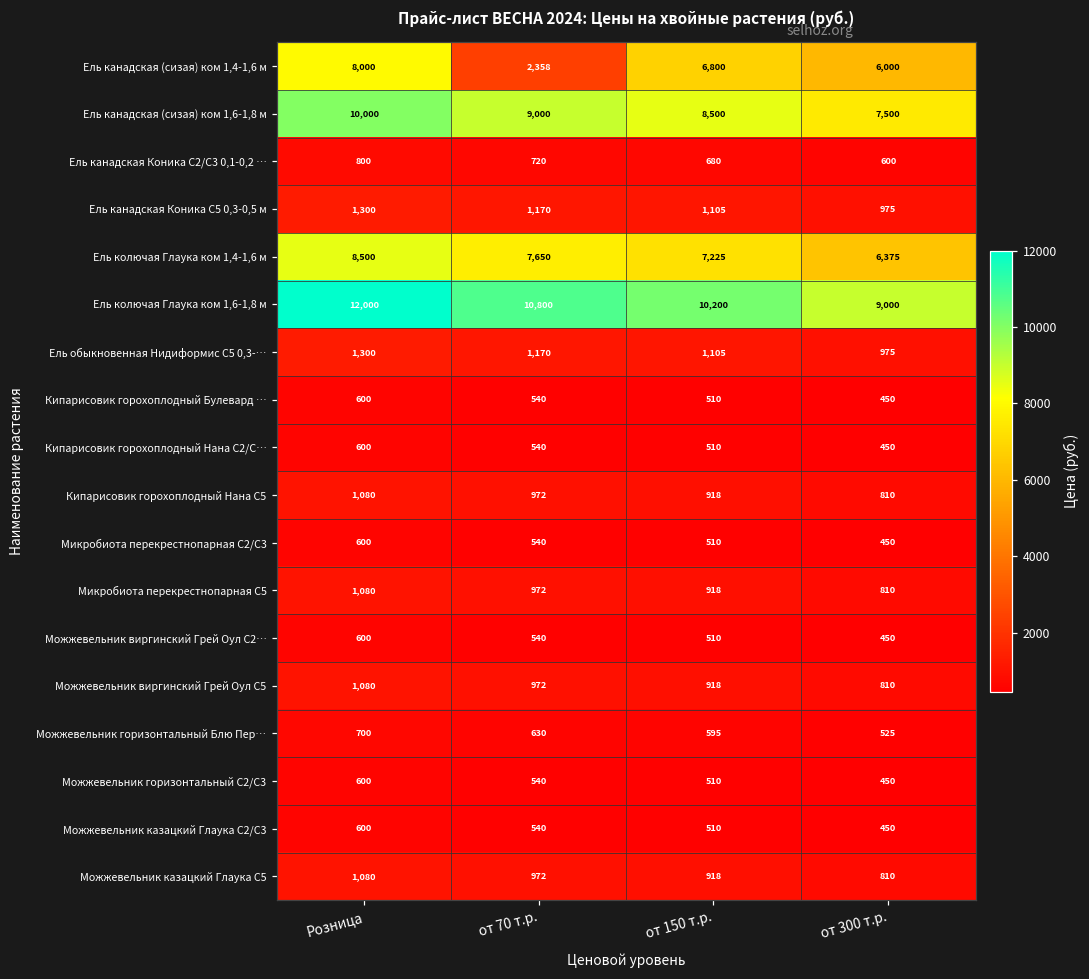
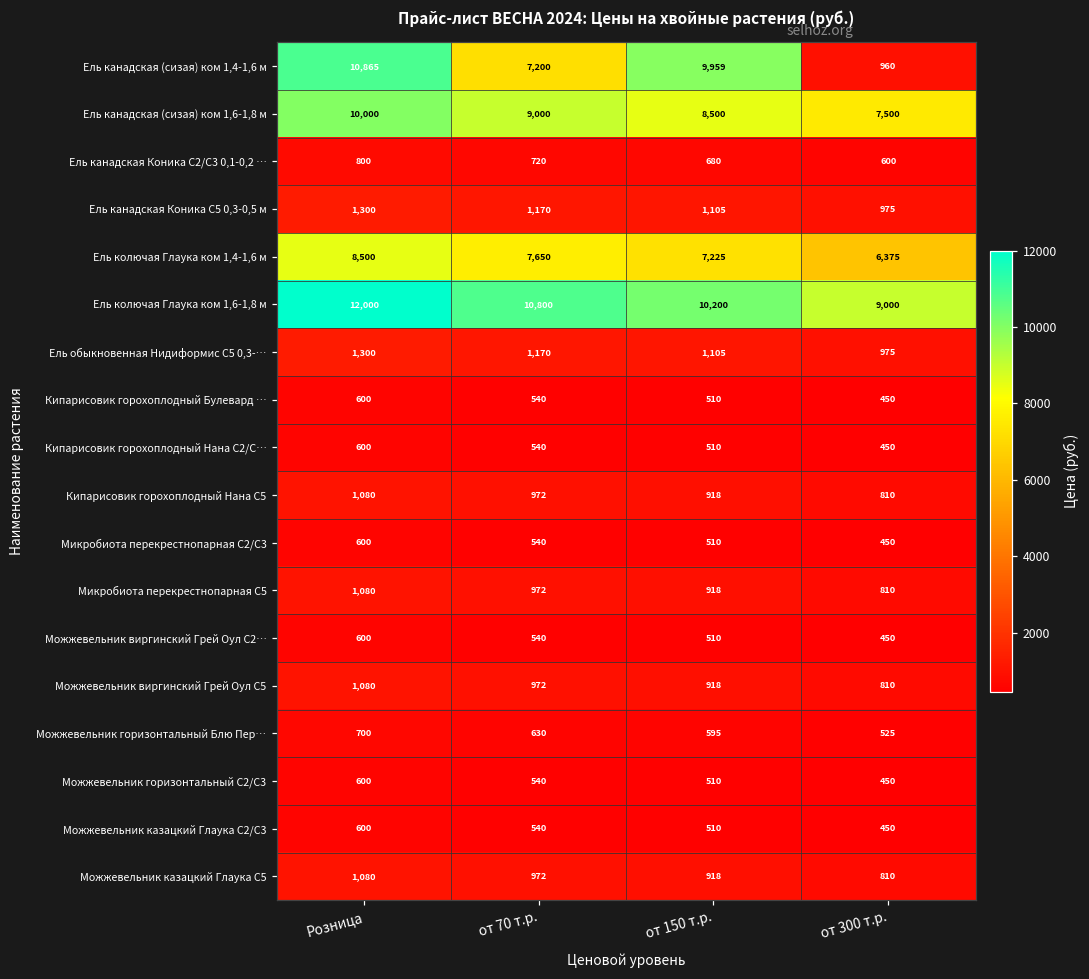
  {
    "Ель канадская (сизая) ком 1,4-1,6 м": {
-     "Розница": "8,000",
-     "от 70 т.р.": "2,358",
-     "от 150 т.р.": "6,800",
-     "от 300 т.р.": "6,000"
+     "Розница": "10,865",
+     "от 70 т.р.": "7,200",
+     "от 150 т.р.": "9,959",
+     "от 300 т.р.": "960"
    },
    "Ель канадская (сизая) ком 1,6-1,8 м": {
      "Розница": "10,000",
      "от 70 т.р.": "9,000",
      "от 150 т.р.": "8,500",
      "от 300 т.р.": "7,500"
    },
    "Ель канадская Коника С2/С3 0,1-0,2 …": {
      "Розница": "800",
      "от 70 т.р.": "720",
      "от 150 т.р.": "680",
      "от 300 т.р.": "600"
    },
    "Ель канадская Коника С5 0,3-0,5 м": {
      "Розница": "1,300",
      "от 70 т.р.": "1,170",
      "от 150 т.р.": "1,105",
      "от 300 т.р.": "975"
    },
    "Ель колючая Глаука ком 1,4-1,6 м": {
      "Розница": "8,500",
      "от 70 т.р.": "7,650",
      "от 150 т.р.": "7,225",
      "от 300 т.р.": "6,375"
    },
    "Ель колючая Глаука ком 1,6-1,8 м": {
      "Розница": "12,000",
      "от 70 т.р.": "10,800",
      "от 150 т.р.": "10,200",
      "от 300 т.р.": "9,000"
    },
    "Ель обыкновенная Нидиформис С5 0,3-…": {
      "Розница": "1,300",
      "от 70 т.р.": "1,170",
      "от 150 т.р.": "1,105",
      "от 300 т.р.": "975"
    },
    "Кипарисовик горохоплодный Булевард …": {
      "Розница": "600",
      "от 70 т.р.": "540",
      "от 150 т.р.": "510",
      "от 300 т.р.": "450"
    },
    "Кипарисовик горохоплодный Нана С2/С…": {
      "Розница": "600",
      "от 70 т.р.": "540",
      "от 150 т.р.": "510",
      "от 300 т.р.": "450"
    },
    "Кипарисовик горохоплодный Нана С5": {
      "Розница": "1,080",
      "от 70 т.р.": "972",
      "от 150 т.р.": "918",
      "от 300 т.р.": "810"
    },
    "Микробиота перекрестнопарная С2/С3": {
      "Розница": "600",
      "от 70 т.р.": "540",
      "от 150 т.р.": "510",
      "от 300 т.р.": "450"
    },
    "Микробиота перекрестнопарная С5": {
      "Розница": "1,080",
      "от 70 т.р.": "972",
      "от 150 т.р.": "918",
      "от 300 т.р.": "810"
    },
    "Можжевельник виргинский Грей Оул С2…": {
      "Розница": "600",
      "от 70 т.р.": "540",
      "от 150 т.р.": "510",
      "от 300 т.р.": "450"
    },
    "Можжевельник виргинский Грей Оул С5": {
      "Розница": "1,080",
      "от 70 т.р.": "972",
      "от 150 т.р.": "918",
      "от 300 т.р.": "810"
    },
    "Можжевельник горизонтальный Блю Пер…": {
      "Розница": "700",
      "от 70 т.р.": "630",
      "от 150 т.р.": "595",
      "от 300 т.р.": "525"
    },
    "Можжевельник горизонтальный С2/С3": {
      "Розница": "600",
      "от 70 т.р.": "540",
      "от 150 т.р.": "510",
      "от 300 т.р.": "450"
    },
    "Можжевельник казацкий Глаука С2/С3": {
      "Розница": "600",
      "от 70 т.р.": "540",
      "от 150 т.р.": "510",
      "от 300 т.р.": "450"
    },
    "Можжевельник казацкий Глаука С5": {
      "Розница": "1,080",
      "от 70 т.р.": "972",
      "от 150 т.р.": "918",
      "от 300 т.р.": "810"
    }
  }
